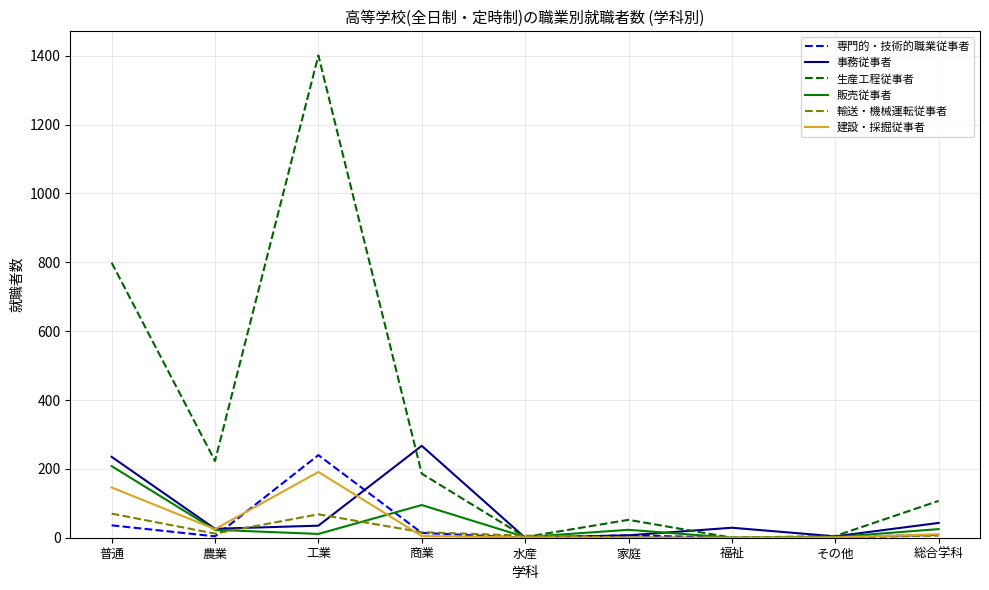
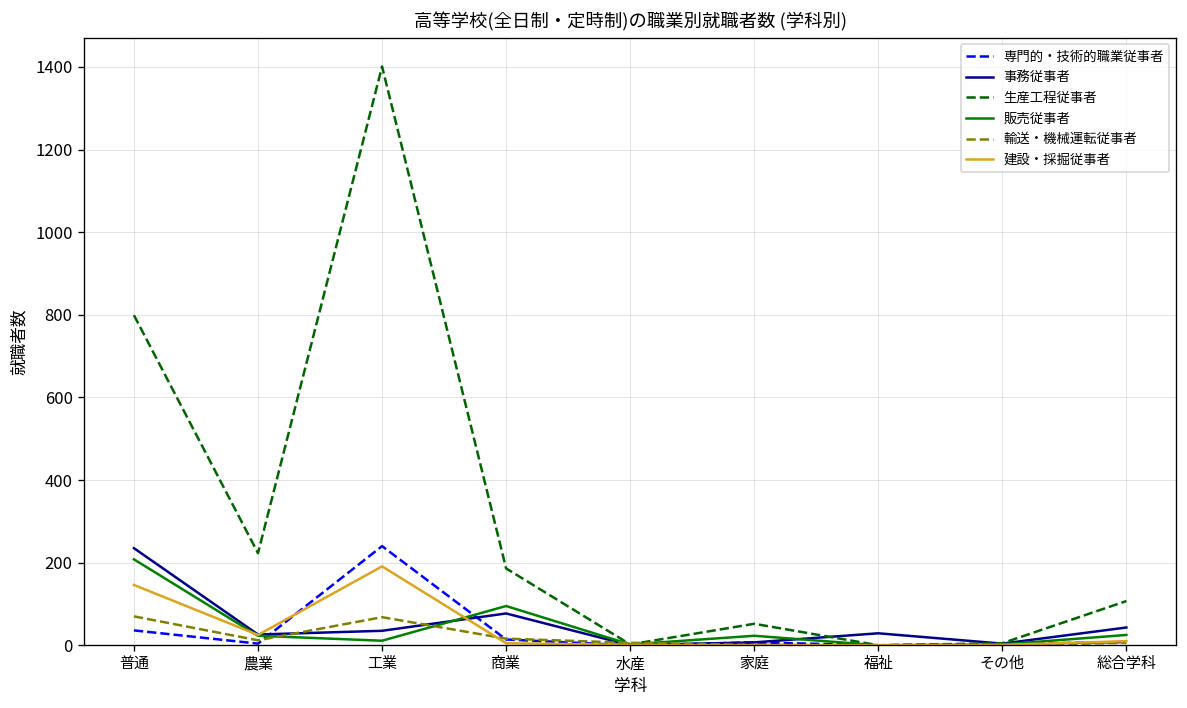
  {
    "専門的・技術的職業従事者": {
      "普通": 40,
      "農業": 0,
      "工業": 240
    },
    "事務従事者": {
      "普通": 240,
      "工業": 40,
-     "商業": 270,
+     "商業": 80,
      "福祉": 30,
      "総合学科": 40
    },
    "輸送・機械運転従事者": {
      "普通": 70,
      "農業": 10,
      "工業": 70
    },
    "建設・採掘従事者": {
      "普通": 150,
      "工業": 190,
      "商業": 10
    }
  }
